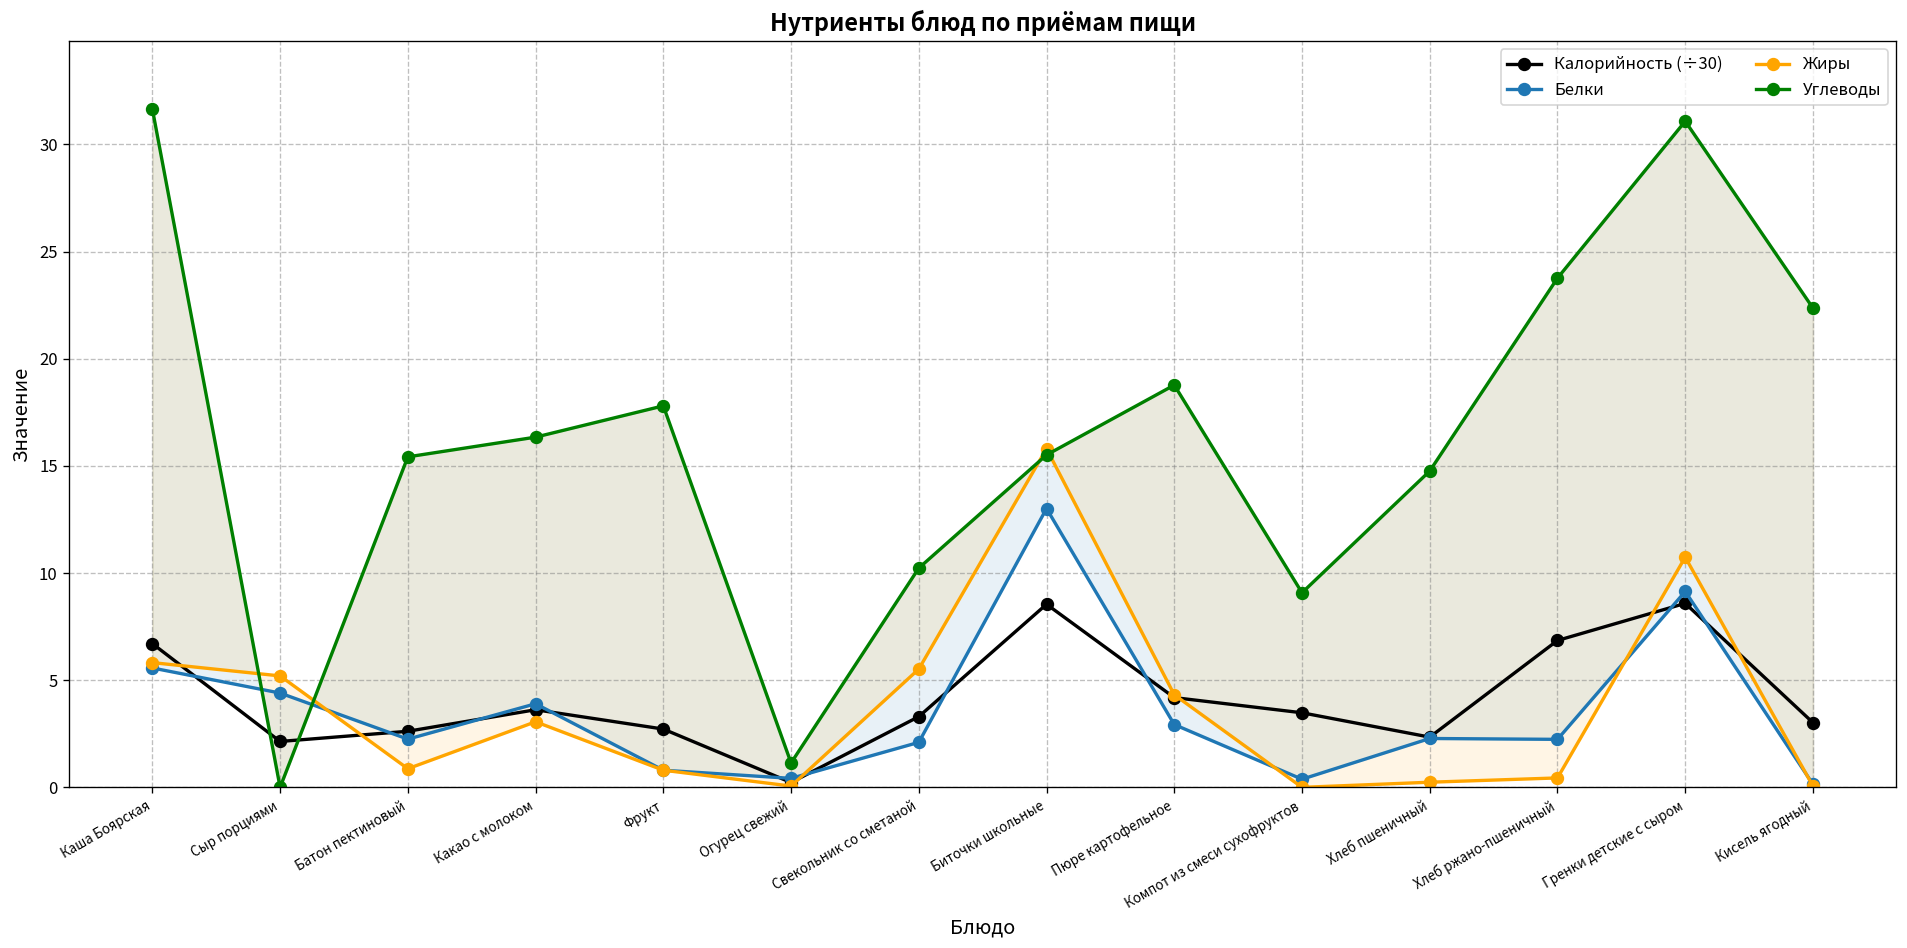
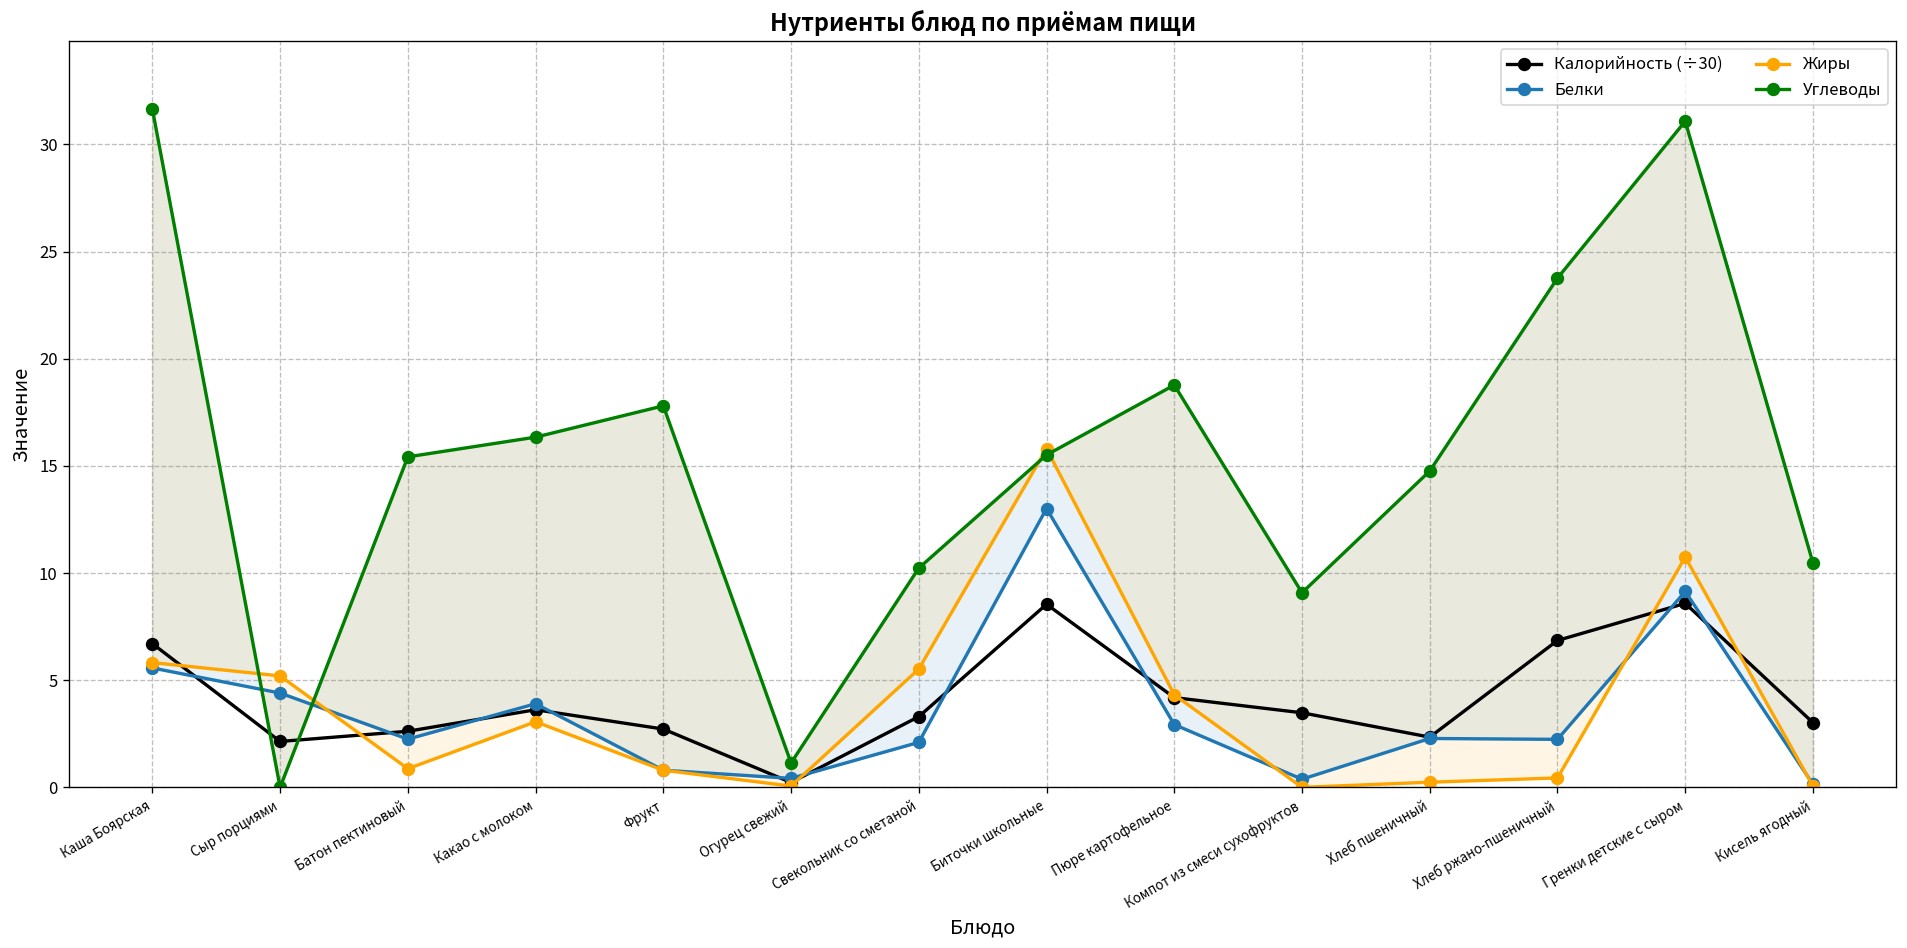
  {
    "Калорийность (÷30)": {
      "Каша Боярская": 6.7,
      "Сыр порциями": 2.1,
      "Батон пектиновый": 2.6,
      "Какао с молоком": 3.6,
      "Фрукт": 2.7,
      "Огурец свежий": 0.2,
      "Свекольник со сметаной": 3.3,
      "Биточки школьные": 8.5,
      "Компот из смеси сухофруктов": 3.5,
      "Хлеб ржано-пшеничный": 6.9,
      "Гренки детские с сыром": 8.6,
      "Кисель ягодный": 3.0
    },
    "Углеводы": {
      "Сыр порциями": 0.0,
-     "Кисель ягодный": 22.4
+     "Кисель ягодный": 10.5
    }
  }
